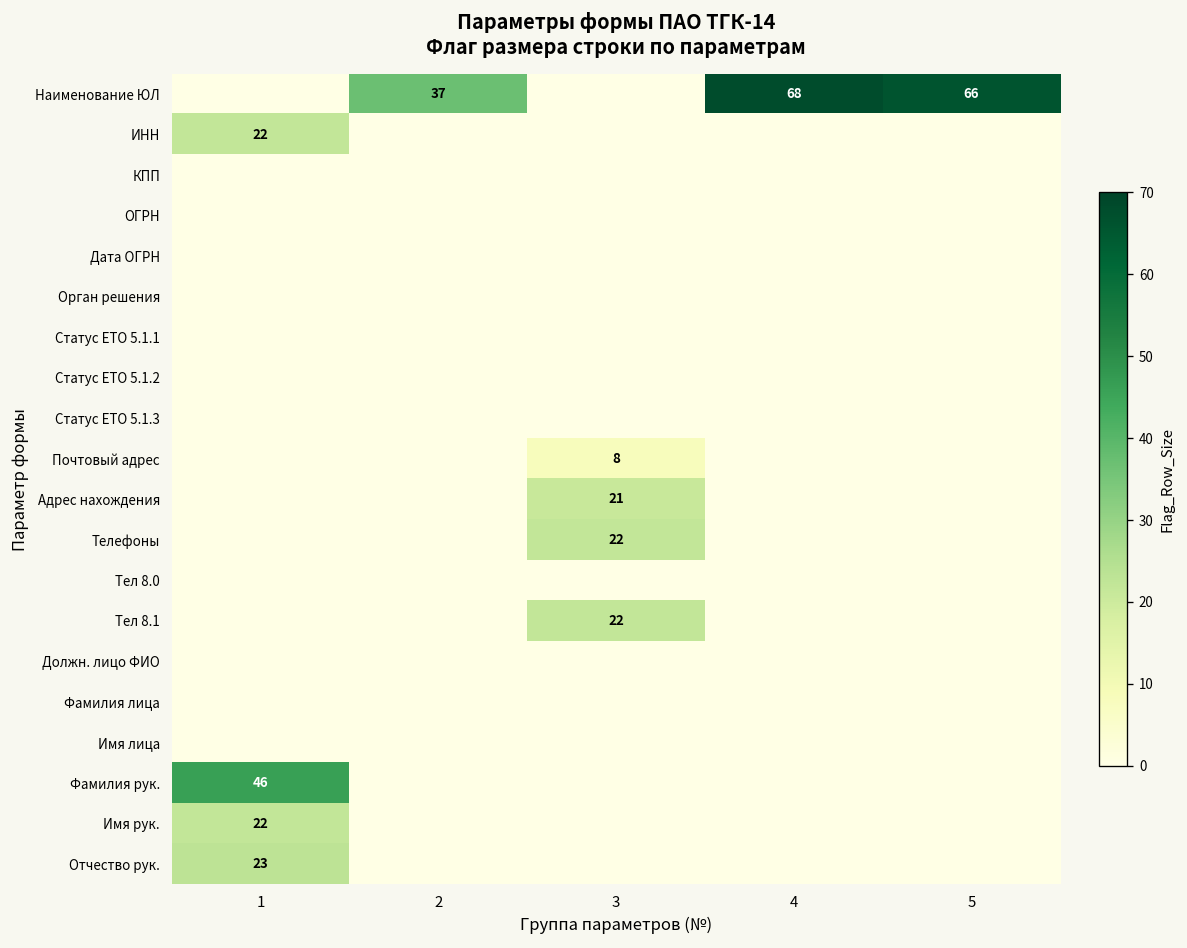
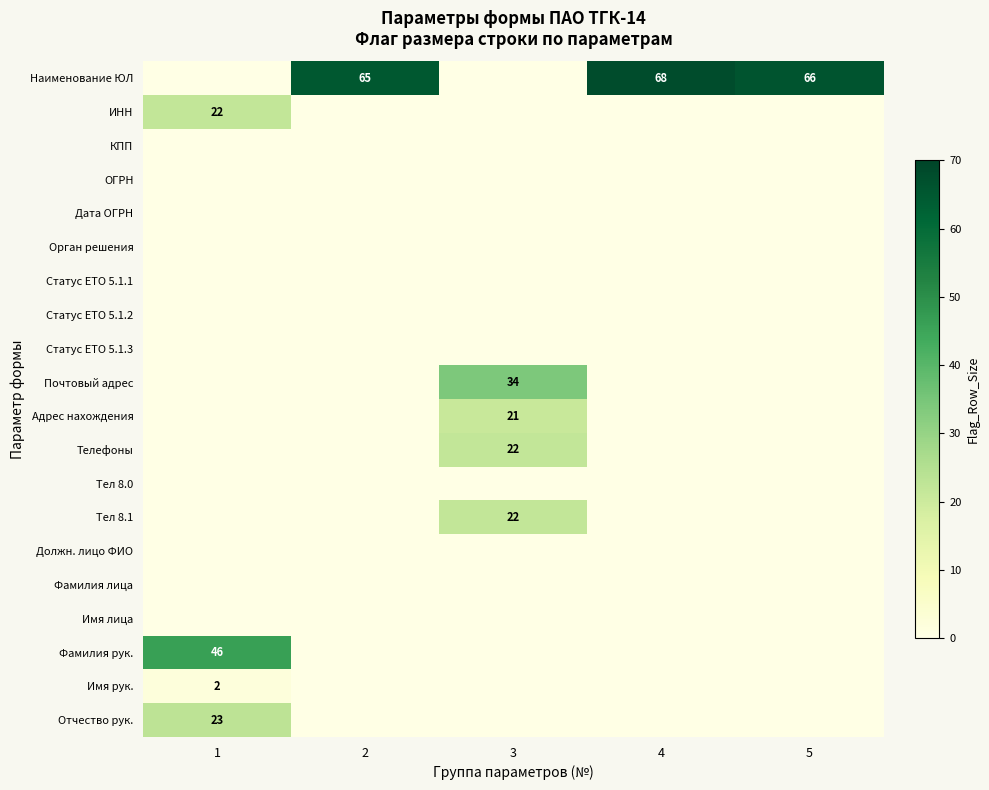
  {
    "Наименование ЮЛ": {
-     "2": 37,
+     "2": 65,
      "4": 68,
      "5": 66
    },
    "ИНН": {
      "1": 22
    },
    "Почтовый адрес": {
-     "3": 8
+     "3": 34
    },
    "Адрес нахождения": {
      "3": 21
    },
    "Телефоны": {
      "3": 22
    },
    "Тел 8.1": {
      "3": 22
    },
    "Фамилия рук.": {
      "1": 46
    },
    "Имя рук.": {
-     "1": 22
+     "1": 2
    },
    "Отчество рук.": {
      "1": 23
    }
  }
